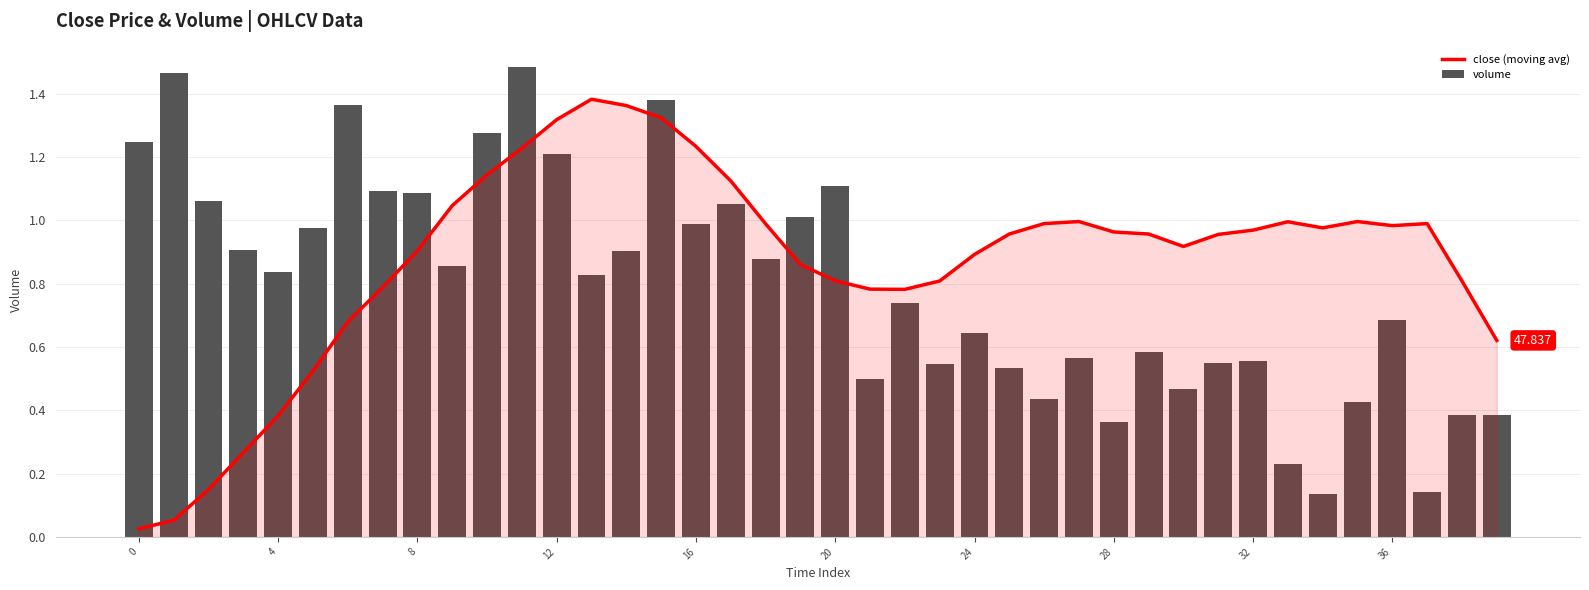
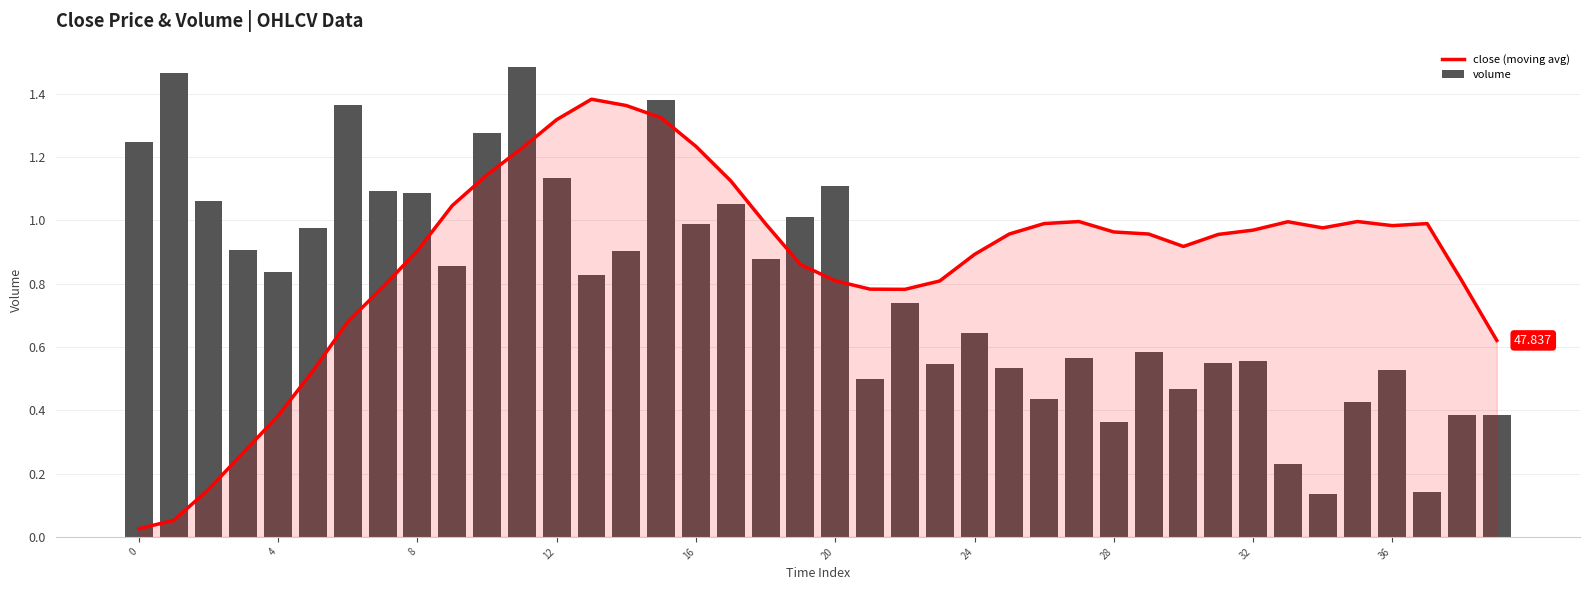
  {
    "close (moving avg)": {
      "0": 0.03,
      "4": 0.38,
      "8": 0.90,
      "12": 1.32,
      "16": 1.23,
      "20": 0.81,
      "24": 0.89,
      "28": 0.96,
      "32": 0.97,
      "36": 0.98
    },
    "volume": {
      "0": 1.25,
      "4": 0.84,
      "8": 1.09,
-     "12": 1.21,
+     "12": 1.13,
      "16": 0.99,
      "20": 1.11,
      "24": 0.64,
      "28": 0.36,
      "32": 0.56,
-     "36": 0.68
+     "36": 0.53
    }
  }
